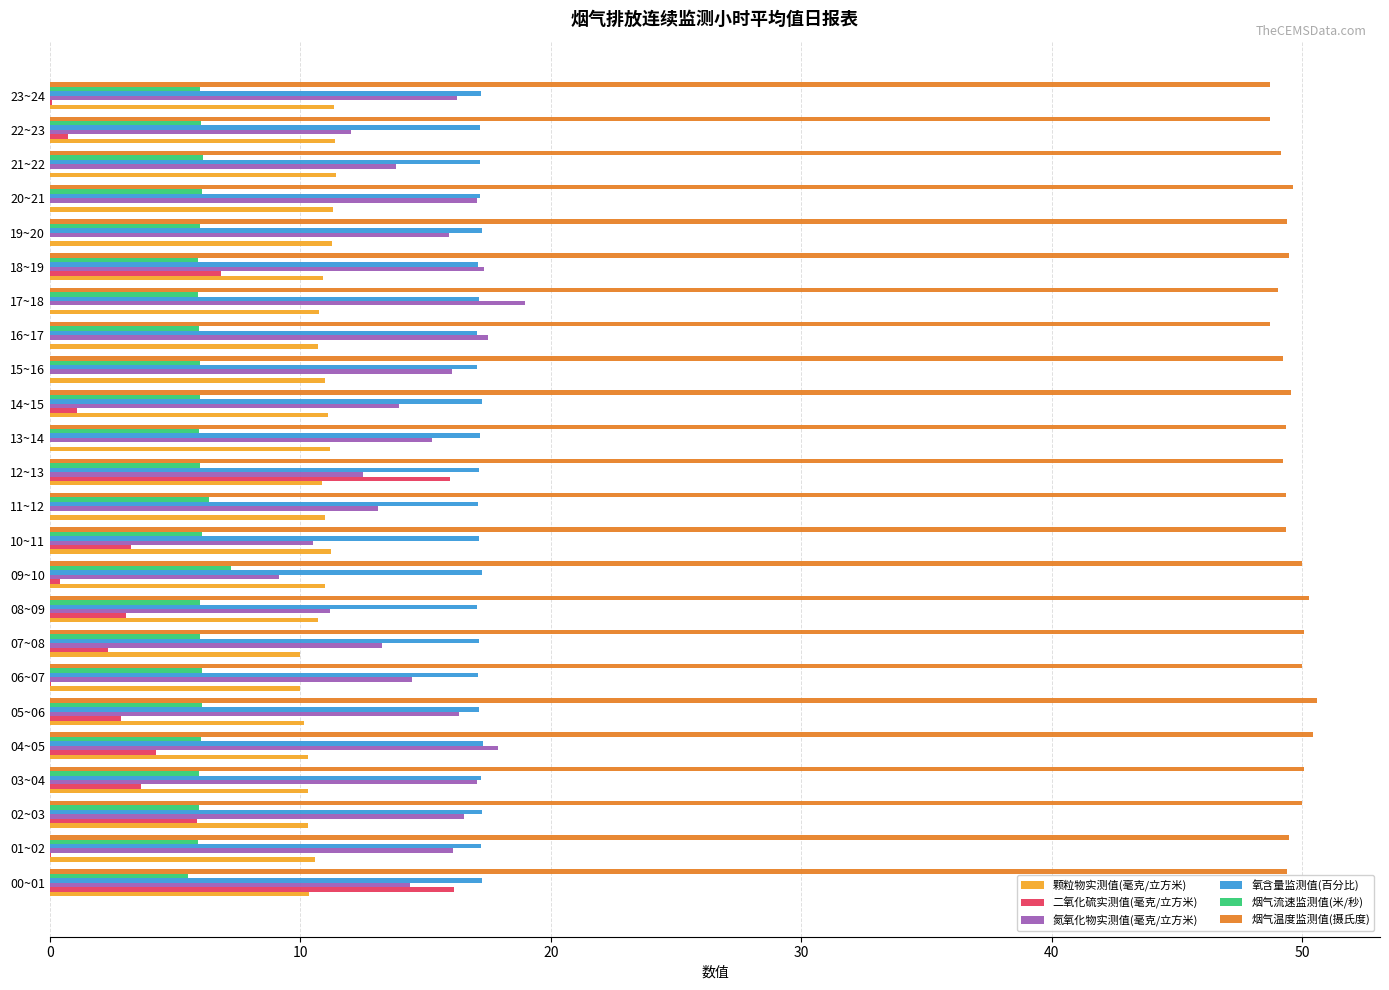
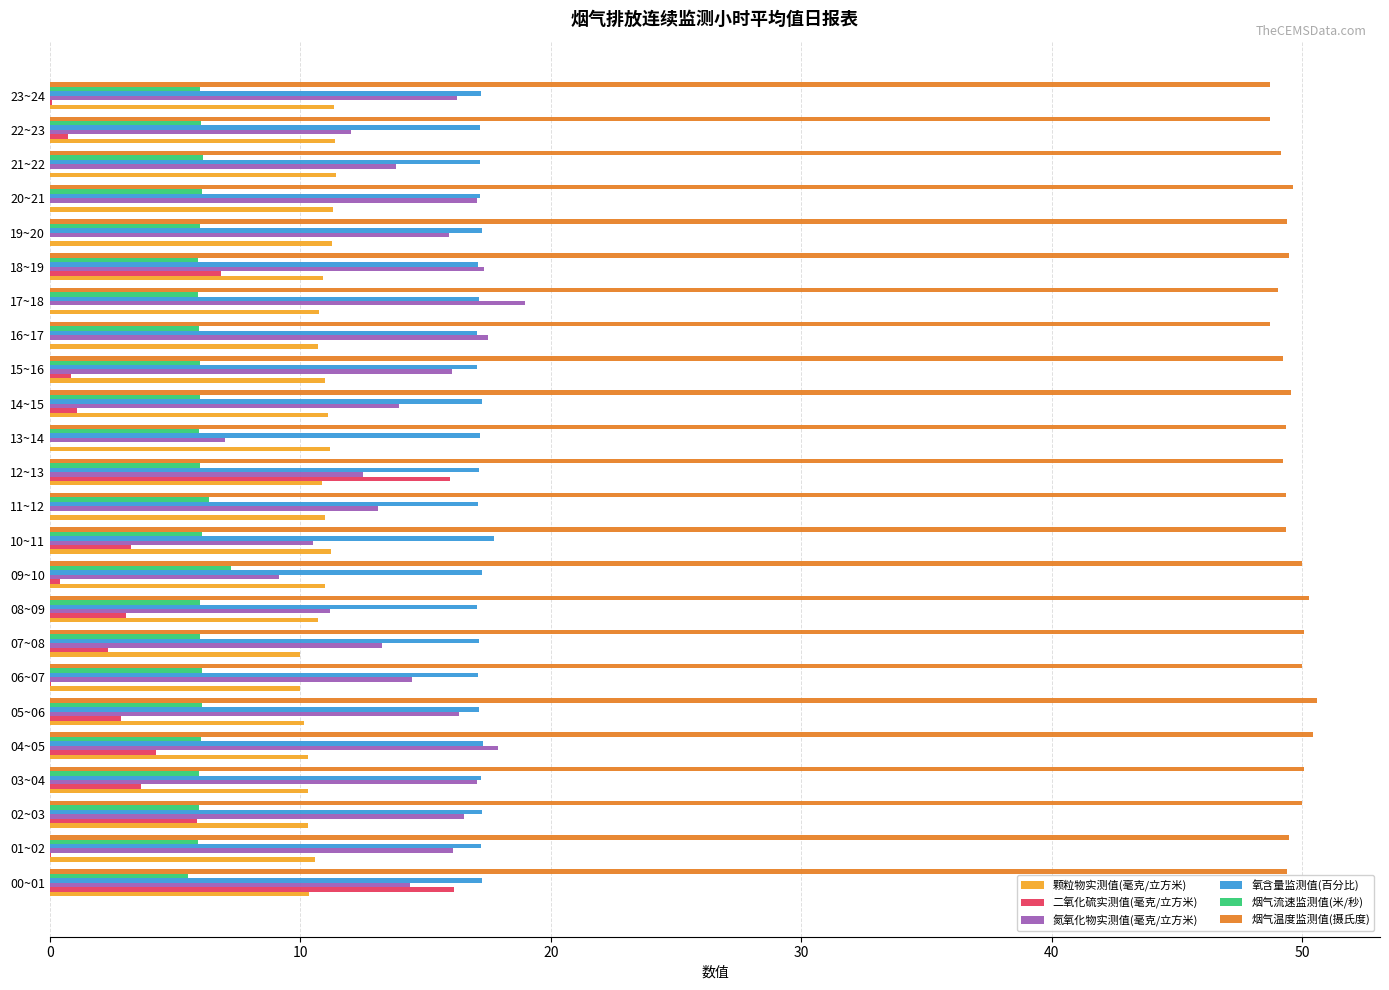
  {
    "二氧化硫实测值(毫克/立方米)": {
      "22~23": 0.7,
      "18~19": 6.8,
-     "15~16": 0.0,
+     "15~16": 0.8,
      "14~15": 1.1,
      "12~13": 16.0,
      "10~11": 3.2,
      "09~10": 0.4,
      "08~09": 3.0,
      "07~08": 2.3,
      "05~06": 2.8,
      "04~05": 4.2,
      "03~04": 3.6,
      "02~03": 5.9,
      "00~01": 16.2
    },
    "氮氧化物实测值(毫克/立方米)": {
      "23~24": 16.3,
      "22~23": 12.0,
      "21~22": 13.8,
      "20~21": 17.1,
      "19~20": 16.0,
      "18~19": 17.3,
      "17~18": 19.0,
      "16~17": 17.5,
      "15~16": 16.1,
      "14~15": 14.0,
-     "13~14": 15.3,
+     "13~14": 7.0,
      "12~13": 12.5,
      "11~12": 13.1,
      "10~11": 10.5,
      "09~10": 9.2,
      "08~09": 11.2,
      "07~08": 13.3,
      "06~07": 14.5,
      "05~06": 16.3,
      "04~05": 17.9,
      "03~04": 17.1,
      "02~03": 16.5,
      "01~02": 16.1,
      "00~01": 14.4
    },
    "氧含量监测值(百分比)": {
      "23~24": 17.2,
      "22~23": 17.2,
      "21~22": 17.2,
      "20~21": 17.2,
      "19~20": 17.2,
      "18~19": 17.1,
      "17~18": 17.1,
      "16~17": 17.1,
      "15~16": 17.0,
      "14~15": 17.2,
      "13~14": 17.2,
      "12~13": 17.2,
      "11~12": 17.1,
-     "10~11": 17.1,
+     "10~11": 17.7,
      "09~10": 17.3,
      "08~09": 17.1,
      "07~08": 17.1,
      "06~07": 17.1,
      "05~06": 17.1,
      "04~05": 17.3,
      "03~04": 17.2,
      "02~03": 17.3,
      "01~02": 17.2,
      "00~01": 17.2
    },
    "烟气流速监测值(米/秒)": {
      "23~24": 6.0,
      "22~23": 6.0,
      "21~22": 6.1,
      "20~21": 6.1,
      "19~20": 6.0,
      "18~19": 5.9,
      "17~18": 5.9,
      "16~17": 5.9,
      "15~16": 6.0,
      "14~15": 6.0,
      "13~14": 6.0,
      "12~13": 6.0,
      "11~12": 6.3,
      "10~11": 6.1,
      "09~10": 7.2,
      "08~09": 6.0,
      "07~08": 6.0,
      "06~07": 6.1,
      "05~06": 6.1,
      "04~05": 6.0,
      "03~04": 5.9,
      "02~03": 5.9,
      "01~02": 5.9,
      "00~01": 5.5
    }
  }
